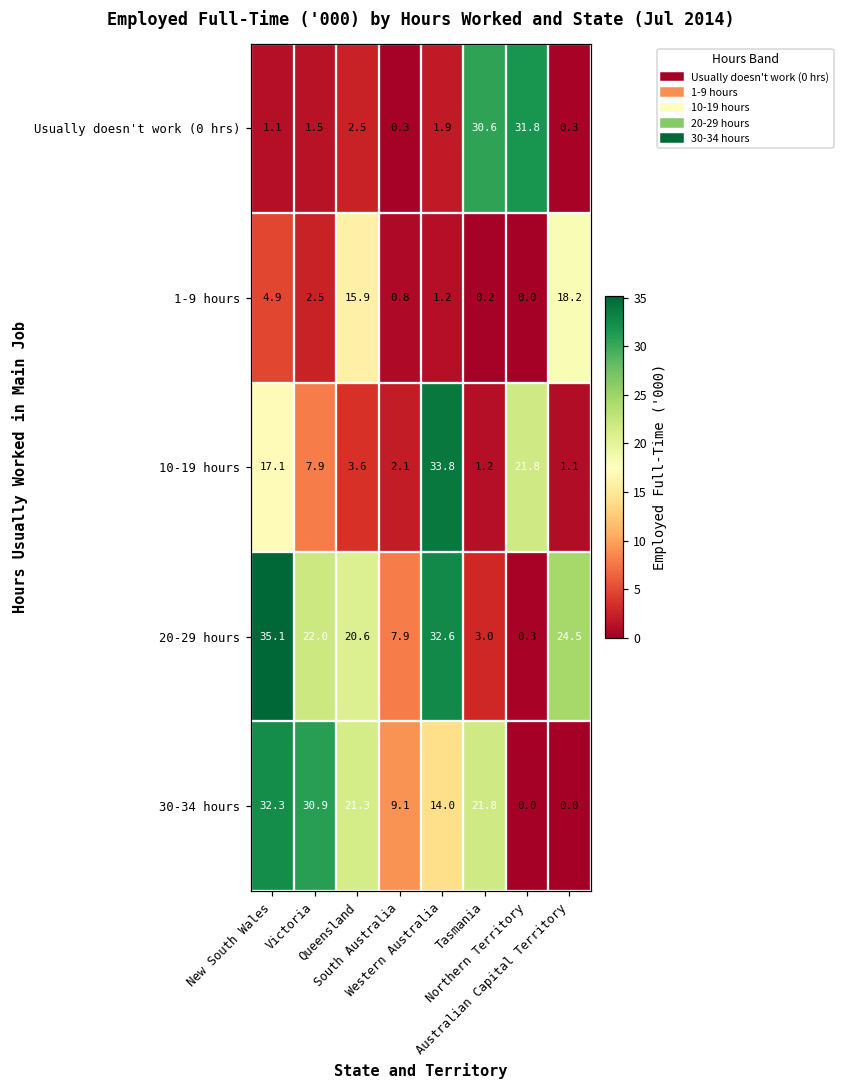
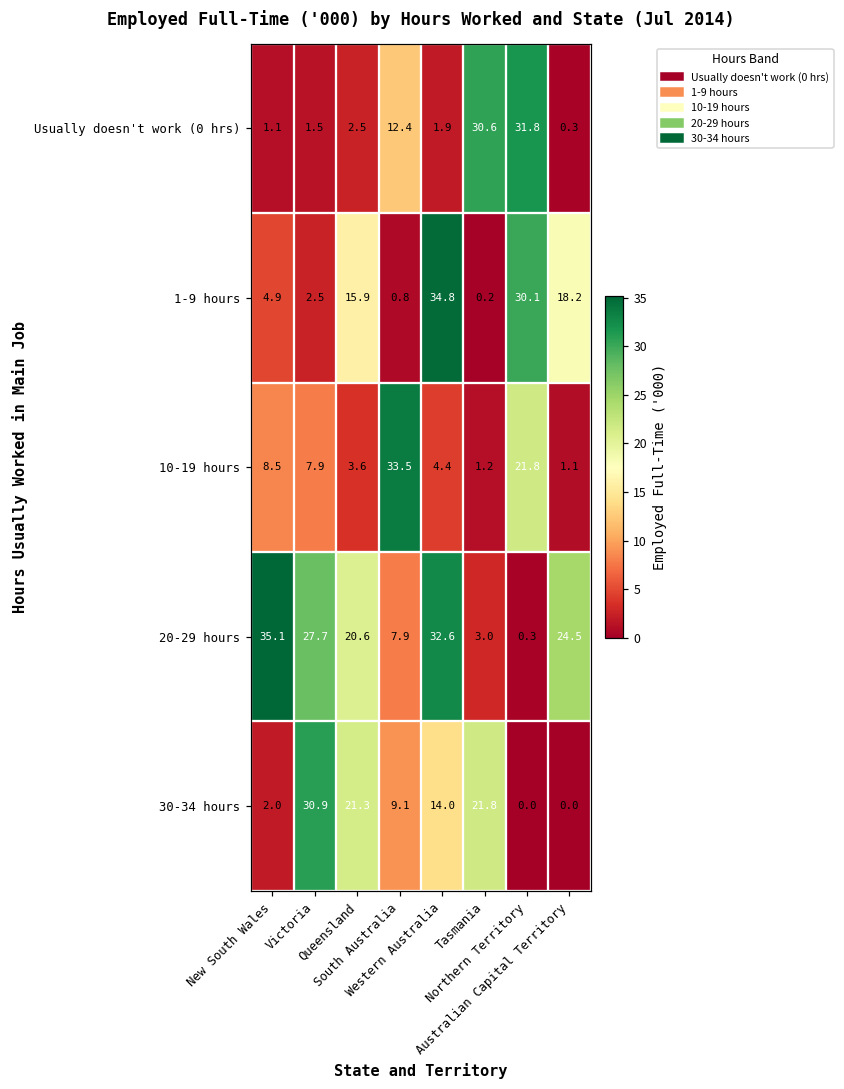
  {
    "Usually doesn't work (0 hrs)": {
      "New South Wales": 1.1,
      "Victoria": 1.5,
      "Queensland": 2.5,
-     "South Australia": 0.3,
+     "South Australia": 12.4,
      "Western Australia": 1.9,
      "Tasmania": 30.6,
      "Northern Territory": 31.8,
      "Australian Capital Territory": 0.3
    },
    "1-9 hours": {
      "New South Wales": 4.9,
      "Victoria": 2.5,
      "Queensland": 15.9,
      "South Australia": 0.8,
-     "Western Australia": 1.2,
+     "Western Australia": 34.8,
      "Tasmania": 0.2,
-     "Northern Territory": 0.0,
+     "Northern Territory": 30.1,
      "Australian Capital Territory": 18.2
    },
    "10-19 hours": {
-     "New South Wales": 17.1,
+     "New South Wales": 8.5,
      "Victoria": 7.9,
      "Queensland": 3.6,
-     "South Australia": 2.1,
-     "Western Australia": 33.8,
+     "South Australia": 33.5,
+     "Western Australia": 4.4,
      "Tasmania": 1.2,
      "Northern Territory": 21.8,
      "Australian Capital Territory": 1.1
    },
    "20-29 hours": {
      "New South Wales": 35.1,
-     "Victoria": 22.0,
+     "Victoria": 27.7,
      "Queensland": 20.6,
      "South Australia": 7.9,
      "Western Australia": 32.6,
      "Tasmania": 3.0,
      "Northern Territory": 0.3,
      "Australian Capital Territory": 24.5
    },
    "30-34 hours": {
-     "New South Wales": 32.3,
+     "New South Wales": 2.0,
      "Victoria": 30.9,
      "Queensland": 21.3,
      "South Australia": 9.1,
      "Western Australia": 14.0,
      "Tasmania": 21.8,
      "Northern Territory": 0.0,
      "Australian Capital Territory": 0.0
    }
  }
